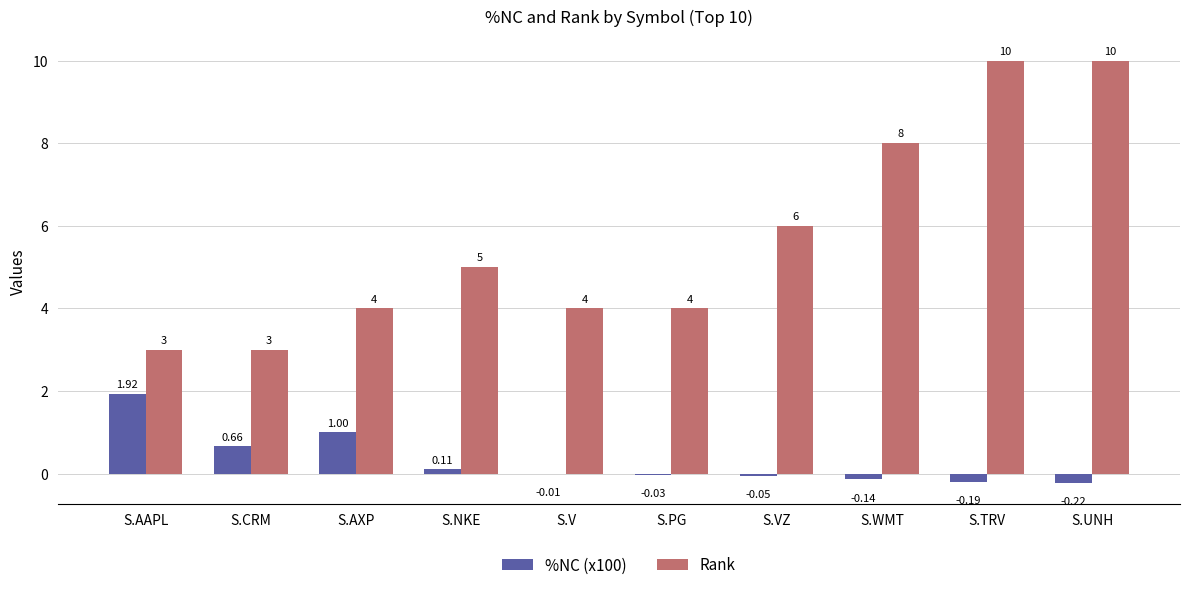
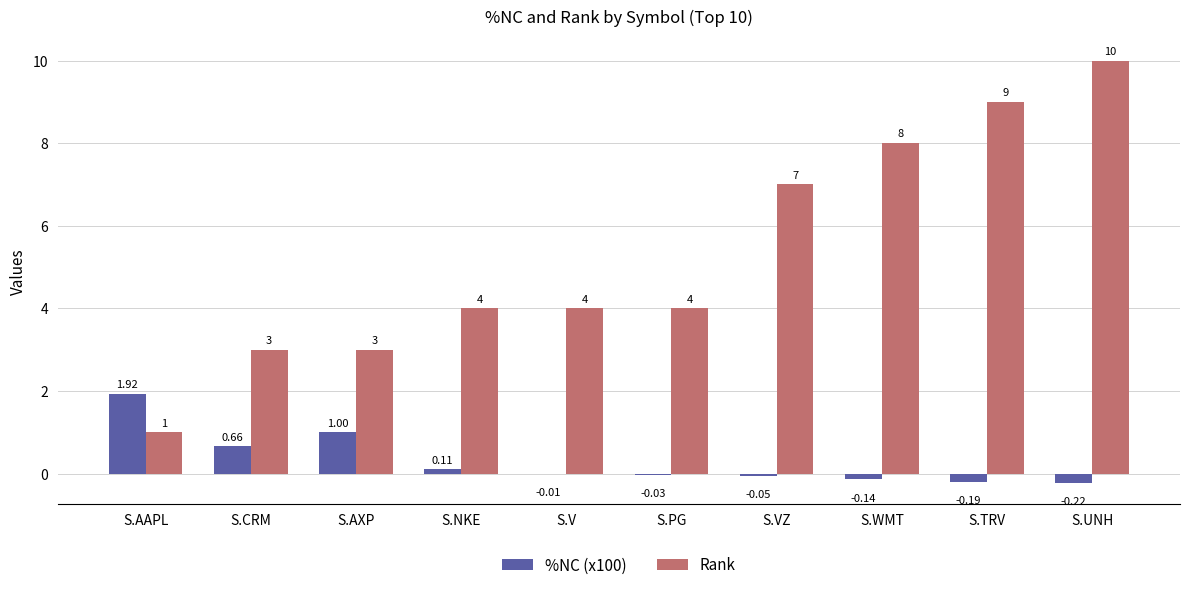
  {
    "%NC (x100)": {
      "S.AAPL": 1.92,
      "S.CRM": 0.66,
      "S.AXP": 1.00,
      "S.NKE": 0.11,
      "S.V": -0.01,
      "S.PG": -0.03,
      "S.VZ": -0.05,
      "S.WMT": -0.14,
      "S.TRV": -0.19,
      "S.UNH": -0.22
    },
    "Rank": {
-     "S.AAPL": 3,
+     "S.AAPL": 1,
      "S.CRM": 3,
-     "S.AXP": 4,
-     "S.NKE": 5,
+     "S.AXP": 3,
+     "S.NKE": 4,
      "S.V": 4,
      "S.PG": 4,
-     "S.VZ": 6,
+     "S.VZ": 7,
      "S.WMT": 8,
-     "S.TRV": 10,
+     "S.TRV": 9,
      "S.UNH": 10
    }
  }
